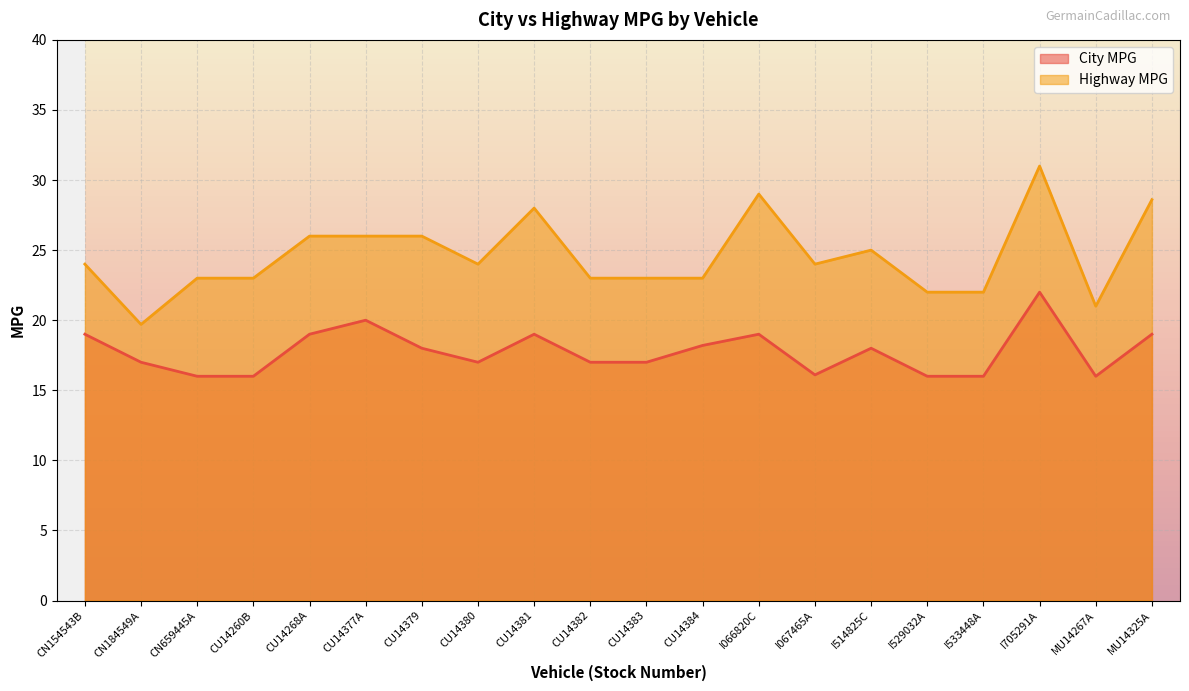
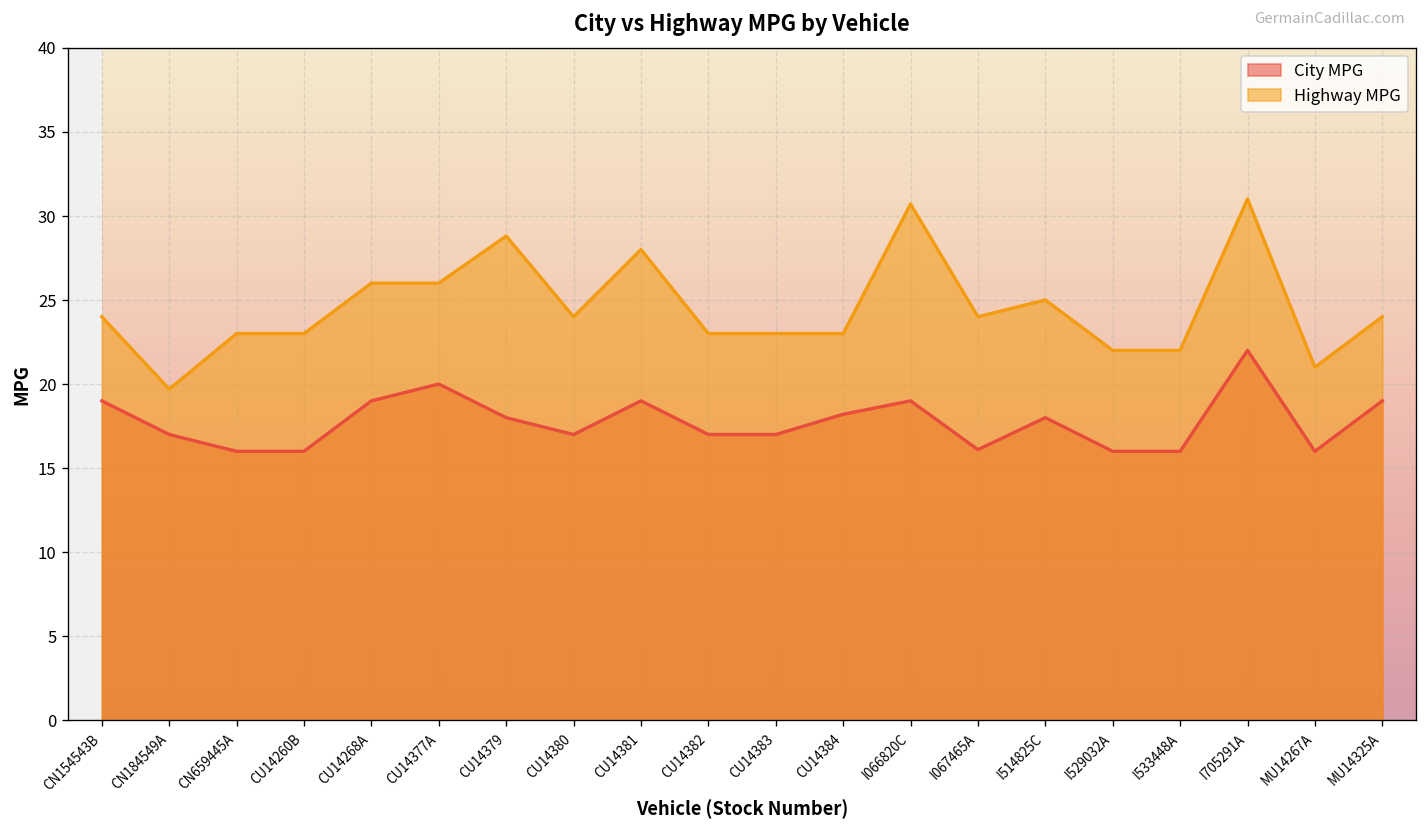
  {
    "City MPG": {
      "CN154543B": 19.0,
      "CN184549A": 17.0,
      "CN659445A": 16.0,
      "CU14260B": 16.0,
      "CU14268A": 19.0,
      "CU14377A": 20.0,
      "CU14379": 18.0,
      "CU14380": 17.0,
      "CU14381": 19.0,
      "CU14382": 17.0,
      "CU14383": 17.0,
      "CU14384": 18.2,
      "I066820C": 19.0,
      "I067465A": 16.1,
      "I514825C": 18.0,
      "I529032A": 16.0,
      "I533448A": 16.0,
      "I705291A": 22.0,
      "MU14267A": 16.0,
      "MU14325A": 19.0
    },
    "Highway MPG": {
      "CN154543B": 24.0,
      "CN184549A": 19.7,
      "CN659445A": 23.0,
      "CU14260B": 23.0,
      "CU14268A": 26.0,
      "CU14377A": 26.0,
-     "CU14379": 26.0,
+     "CU14379": 28.8,
      "CU14380": 24.0,
      "CU14381": 28.0,
      "CU14382": 23.0,
      "CU14383": 23.0,
      "CU14384": 23.0,
-     "I066820C": 29.0,
+     "I066820C": 30.7,
      "I067465A": 24.0,
      "I514825C": 25.0,
      "I529032A": 22.0,
      "I533448A": 22.0,
      "I705291A": 31.0,
      "MU14267A": 21.0,
-     "MU14325A": 28.6
+     "MU14325A": 24.0
    }
  }
